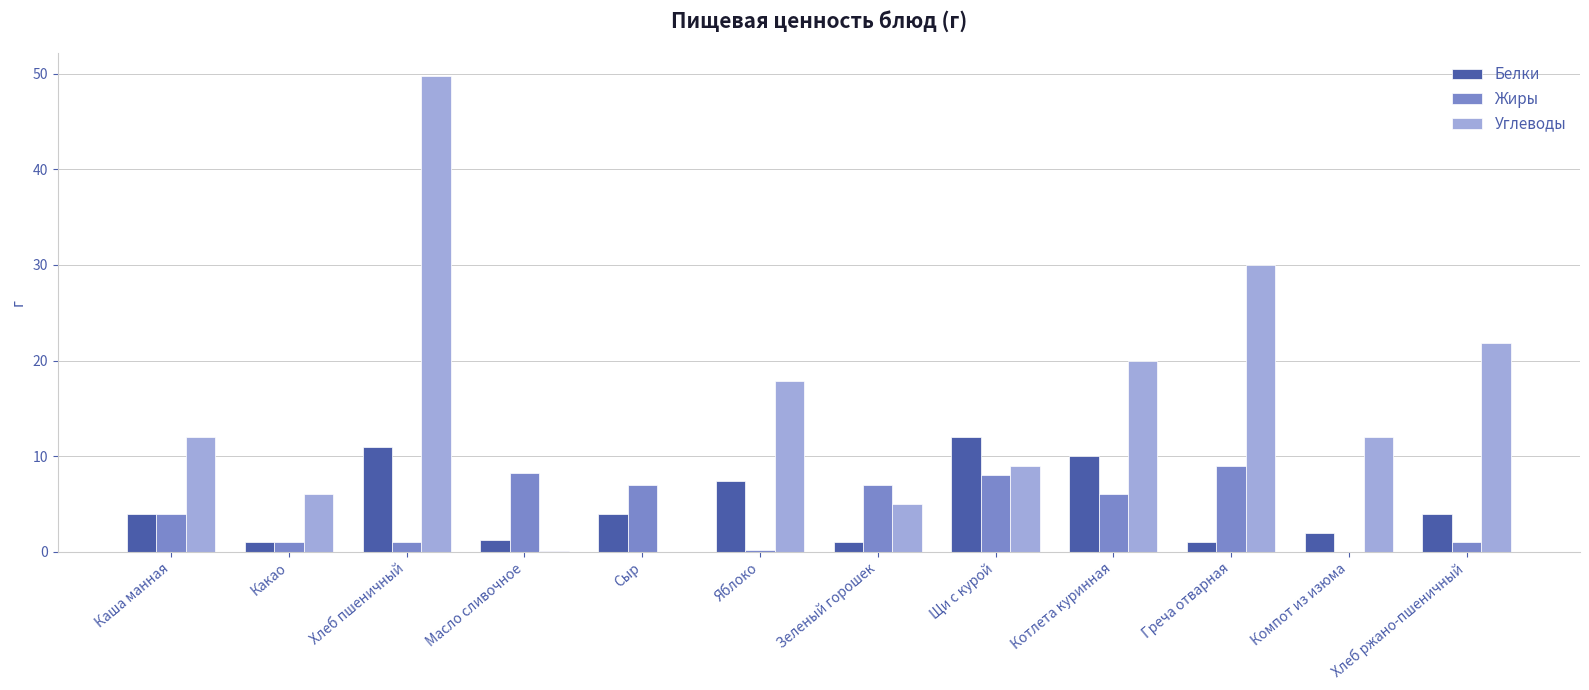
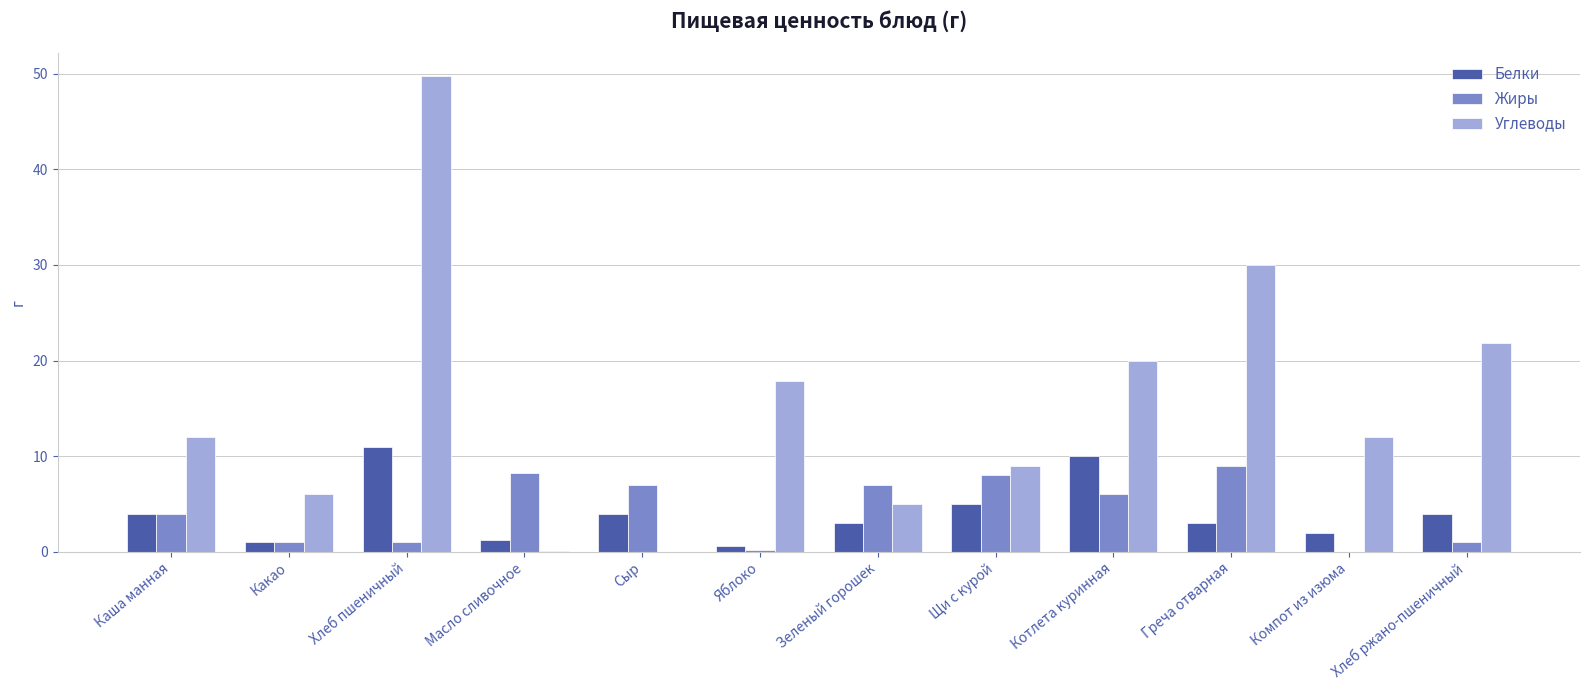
  {
    "Белки": {
      "Каша манная": 4,
      "Какао": 1,
      "Хлеб пшеничный": 11,
      "Масло сливочное": 1,
      "Сыр": 4,
-     "Яблоко": 7,
-     "Зеленый горошек": 1,
-     "Щи с курой": 12,
+     "Яблоко": 1,
+     "Зеленый горошек": 3,
+     "Щи с курой": 5,
      "Котлета куринная": 10,
-     "Греча отварная": 1,
+     "Греча отварная": 3,
      "Компот из изюма": 2,
      "Хлеб ржано-пшеничный": 4
    }
  }
